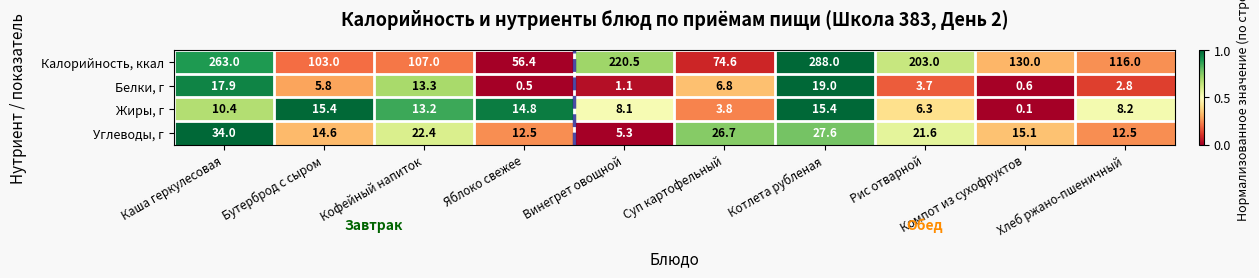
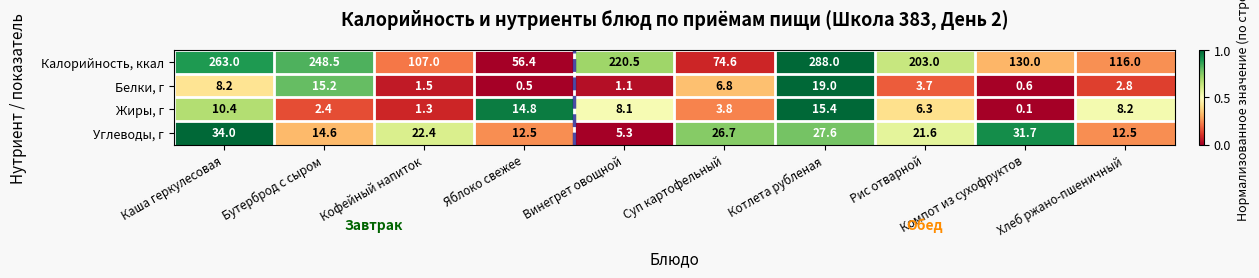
  {
    "Калорийность, ккал": {
      "Каша геркулесовая": 263.0,
-     "Бутерброд с сыром": 103.0,
+     "Бутерброд с сыром": 248.5,
      "Кофейный напиток": 107.0,
      "Яблоко свежее": 56.4,
      "Винегрет овощной": 220.5,
      "Суп картофельный": 74.6,
      "Котлета рубленая": 288.0,
      "Рис отварной": 203.0,
      "Компот из сухофруктов": 130.0,
      "Хлеб ржано-пшеничный": 116.0
    },
    "Белки, г": {
-     "Каша геркулесовая": 17.9,
-     "Бутерброд с сыром": 5.8,
-     "Кофейный напиток": 13.3,
+     "Каша геркулесовая": 8.2,
+     "Бутерброд с сыром": 15.2,
+     "Кофейный напиток": 1.5,
      "Яблоко свежее": 0.5,
      "Винегрет овощной": 1.1,
      "Суп картофельный": 6.8,
      "Котлета рубленая": 19.0,
      "Рис отварной": 3.7,
      "Компот из сухофруктов": 0.6,
      "Хлеб ржано-пшеничный": 2.8
    },
    "Жиры, г": {
      "Каша геркулесовая": 10.4,
-     "Бутерброд с сыром": 15.4,
-     "Кофейный напиток": 13.2,
+     "Бутерброд с сыром": 2.4,
+     "Кофейный напиток": 1.3,
      "Яблоко свежее": 14.8,
      "Винегрет овощной": 8.1,
      "Суп картофельный": 3.8,
      "Котлета рубленая": 15.4,
      "Рис отварной": 6.3,
      "Компот из сухофруктов": 0.1,
      "Хлеб ржано-пшеничный": 8.2
    },
    "Углеводы, г": {
      "Каша геркулесовая": 34.0,
      "Бутерброд с сыром": 14.6,
      "Кофейный напиток": 22.4,
      "Яблоко свежее": 12.5,
      "Винегрет овощной": 5.3,
      "Суп картофельный": 26.7,
      "Котлета рубленая": 27.6,
      "Рис отварной": 21.6,
-     "Компот из сухофруктов": 15.1,
+     "Компот из сухофруктов": 31.7,
      "Хлеб ржано-пшеничный": 12.5
    }
  }
